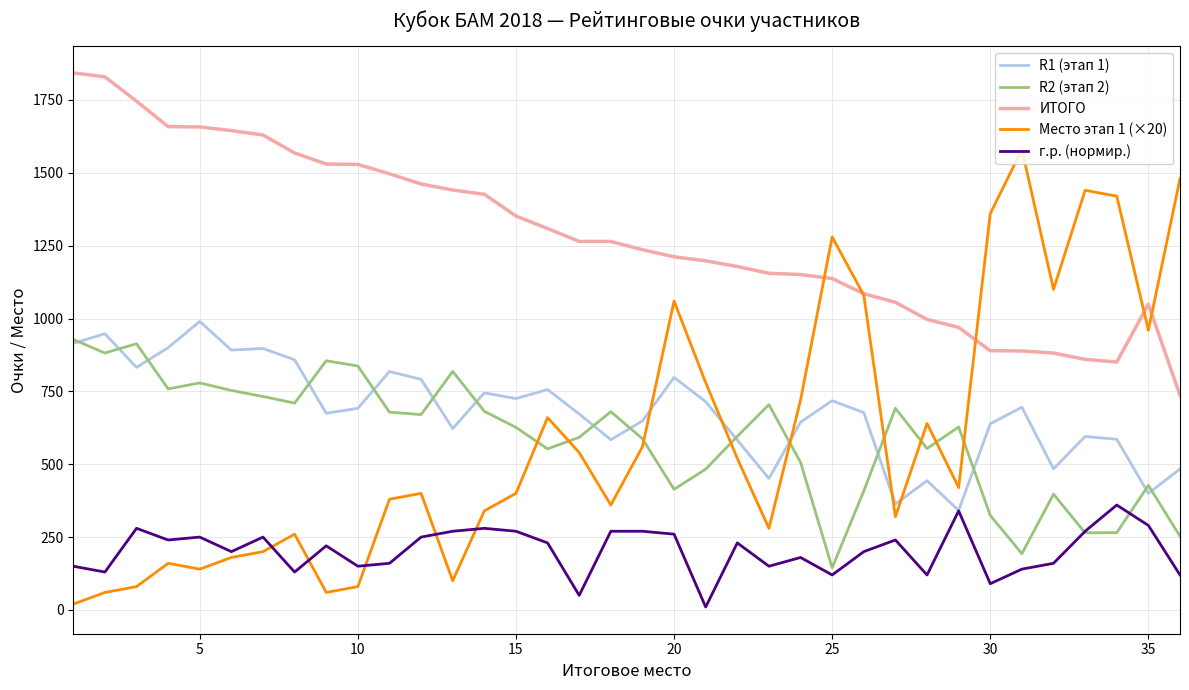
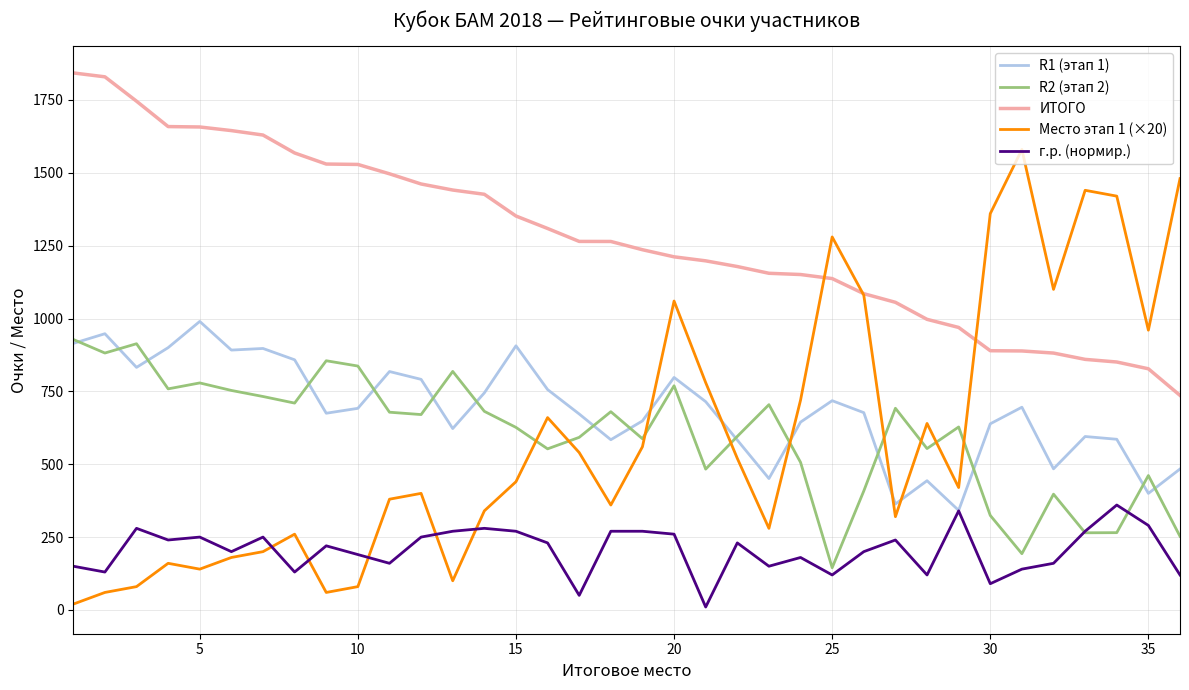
  {
    "R1 (этап 1)": {
      "5": 990,
      "10": 690,
-     "15": 730,
+     "15": 910,
      "20": 800,
      "25": 720,
      "30": 640,
      "35": 400
    },
    "R2 (этап 2)": {
      "5": 780,
      "10": 840,
      "15": 630,
-     "20": 410,
+     "20": 770,
      "25": 140,
      "30": 320,
-     "35": 430
+     "35": 460
    },
    "ИТОГО": {
      "5": 1660,
      "10": 1530,
      "15": 1350,
      "20": 1210,
      "25": 1140,
      "30": 890,
-     "35": 1050
+     "35": 830
    },
    "Место этап 1 (×20)": {
      "5": 140,
      "10": 80,
-     "15": 400,
+     "15": 440,
      "20": 1060,
      "25": 1280,
      "30": 1360,
      "35": 960
    },
    "г.р. (нормир.)": {
      "5": 250,
-     "10": 150,
+     "10": 190,
      "15": 270,
      "20": 260,
      "25": 120,
      "30": 90,
      "35": 290
    }
  }
